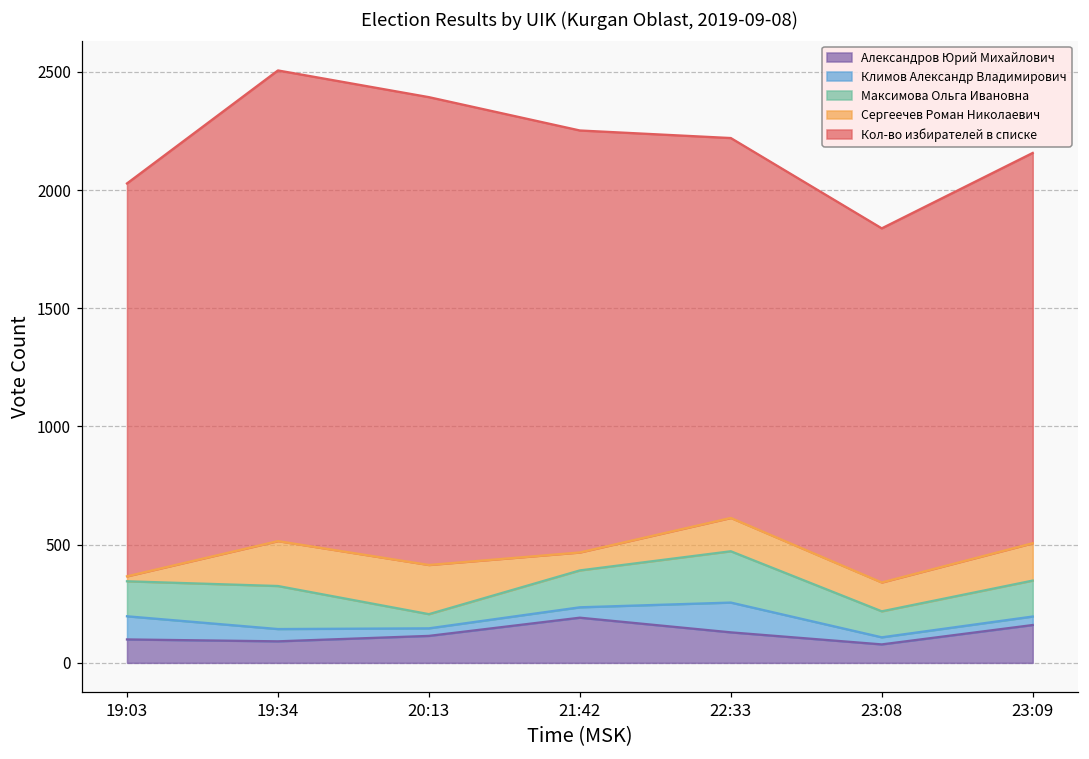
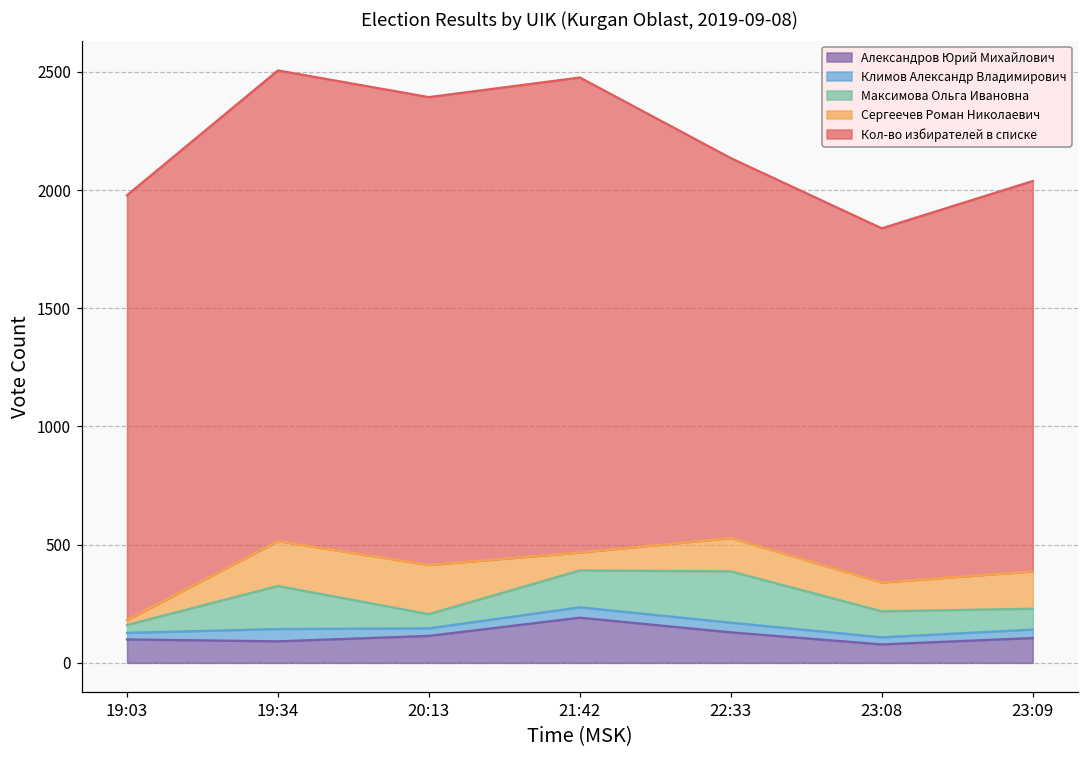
  {
    "Александров Юрий Михайлович": {
      "19:03": 100,
      "19:34": 90,
      "20:13": 110,
      "21:42": 190,
      "22:33": 130,
      "23:08": 80,
-     "23:09": 160
+     "23:09": 110
    },
    "Климов Александр Владимирович": {
-     "19:03": 100,
+     "19:03": 30,
      "19:34": 50,
      "20:13": 30,
      "21:42": 40,
-     "22:33": 130,
+     "22:33": 40,
      "23:08": 30,
      "23:09": 40
    },
    "Максимова Ольга Ивановна": {
-     "19:03": 150,
+     "19:03": 30,
      "19:34": 180,
      "20:13": 60,
      "21:42": 160,
      "22:33": 220,
      "23:08": 110,
-     "23:09": 150
+     "23:09": 90
    },
    "Сергеечев Роман Николаевич": {
      "19:03": 20,
      "19:34": 190,
      "20:13": 210,
      "21:42": 80,
      "22:33": 140,
      "23:08": 120,
      "23:09": 160
    },
    "Кол-во избирателей в списке": {
-     "19:03": 1660,
+     "19:03": 1800,
      "19:34": 1990,
      "20:13": 1980,
-     "21:42": 1790,
+     "21:42": 2010,
      "22:33": 1610,
      "23:08": 1500,
      "23:09": 1650
    }
  }
